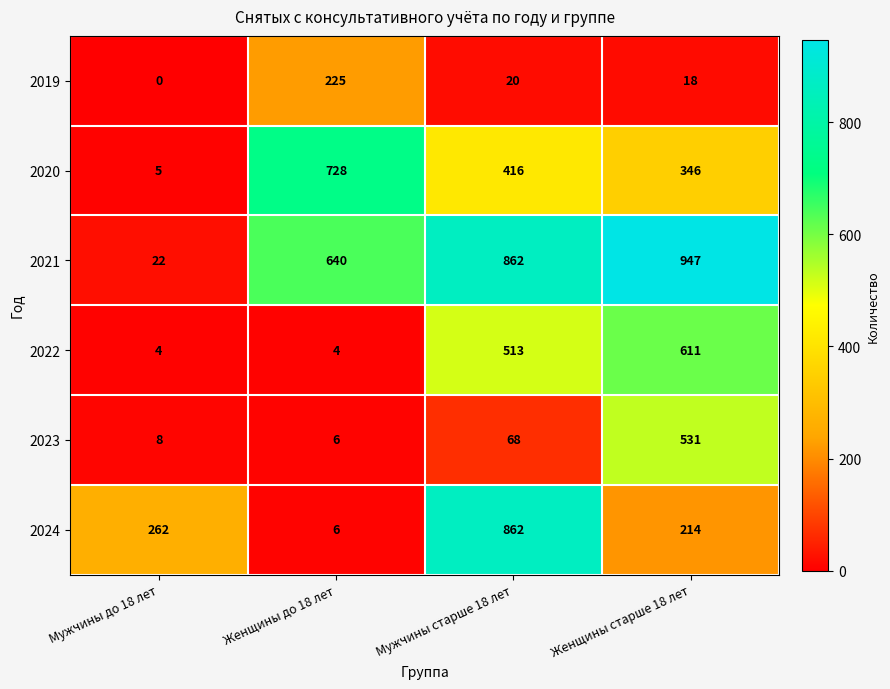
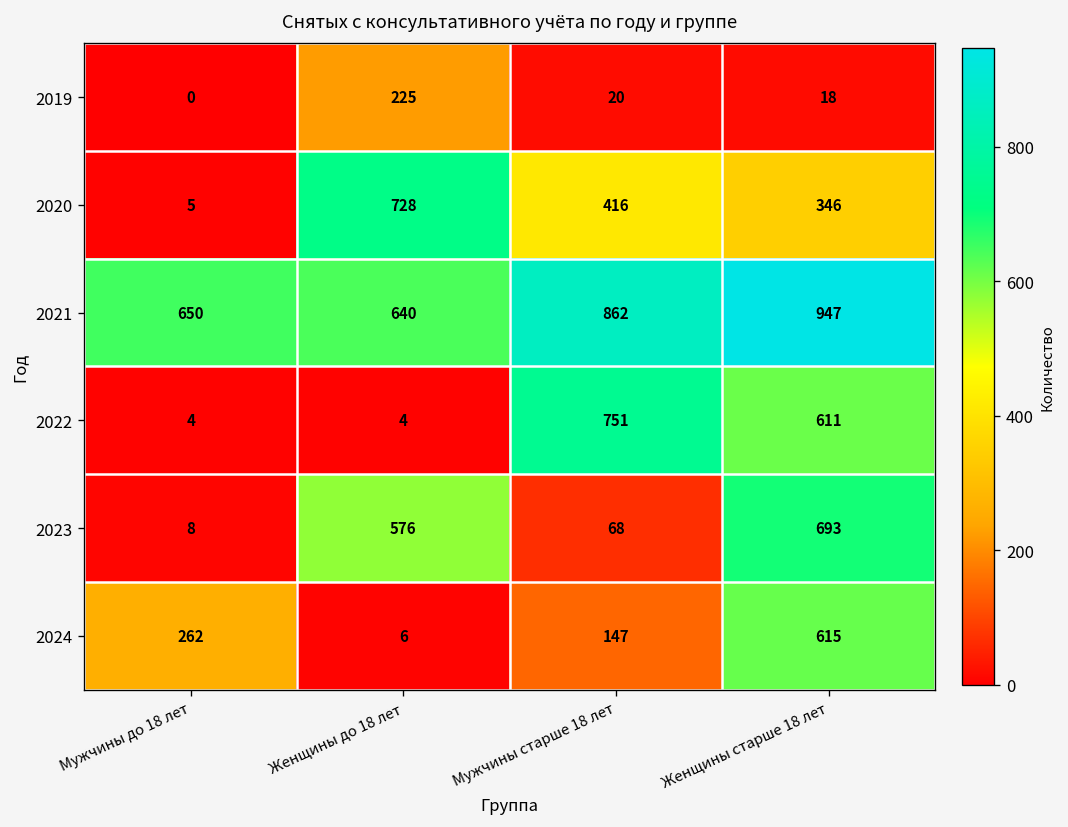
  {
    "2019": {
      "Мужчины до 18 лет": 0,
      "Женщины до 18 лет": 225,
      "Мужчины старше 18 лет": 20,
      "Женщины старше 18 лет": 18
    },
    "2020": {
      "Мужчины до 18 лет": 5,
      "Женщины до 18 лет": 728,
      "Мужчины старше 18 лет": 416,
      "Женщины старше 18 лет": 346
    },
    "2021": {
-     "Мужчины до 18 лет": 22,
+     "Мужчины до 18 лет": 650,
      "Женщины до 18 лет": 640,
      "Мужчины старше 18 лет": 862,
      "Женщины старше 18 лет": 947
    },
    "2022": {
      "Мужчины до 18 лет": 4,
      "Женщины до 18 лет": 4,
-     "Мужчины старше 18 лет": 513,
+     "Мужчины старше 18 лет": 751,
      "Женщины старше 18 лет": 611
    },
    "2023": {
      "Мужчины до 18 лет": 8,
-     "Женщины до 18 лет": 6,
+     "Женщины до 18 лет": 576,
      "Мужчины старше 18 лет": 68,
-     "Женщины старше 18 лет": 531
+     "Женщины старше 18 лет": 693
    },
    "2024": {
      "Мужчины до 18 лет": 262,
      "Женщины до 18 лет": 6,
-     "Мужчины старше 18 лет": 862,
-     "Женщины старше 18 лет": 214
+     "Мужчины старше 18 лет": 147,
+     "Женщины старше 18 лет": 615
    }
  }
